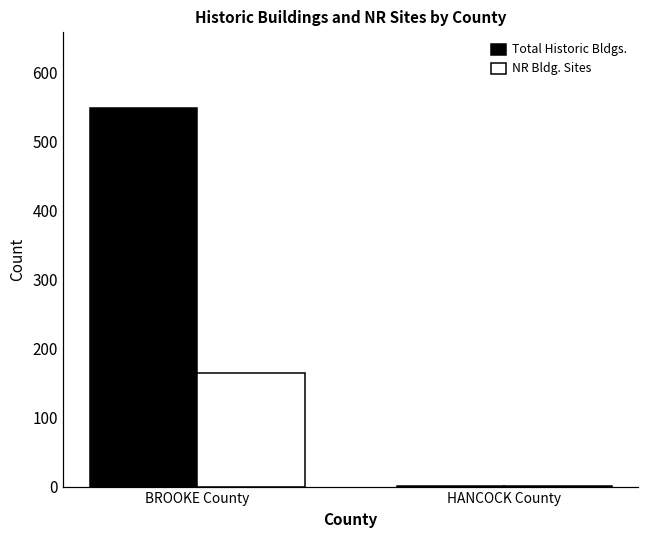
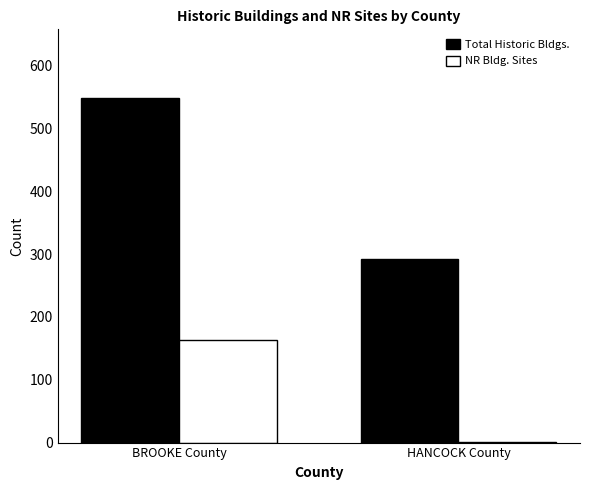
  {
    "Total Historic Bldgs.": {
      "BROOKE County": 550,
-     "HANCOCK County": 0
+     "HANCOCK County": 290
    },
    "NR Bldg. Sites": {
      "BROOKE County": 160
    }
  }
